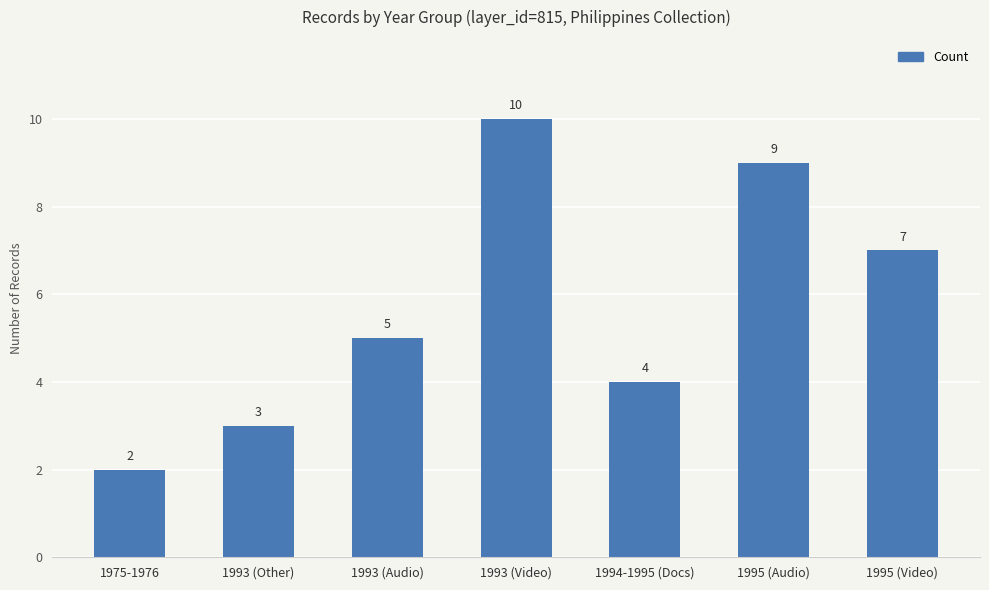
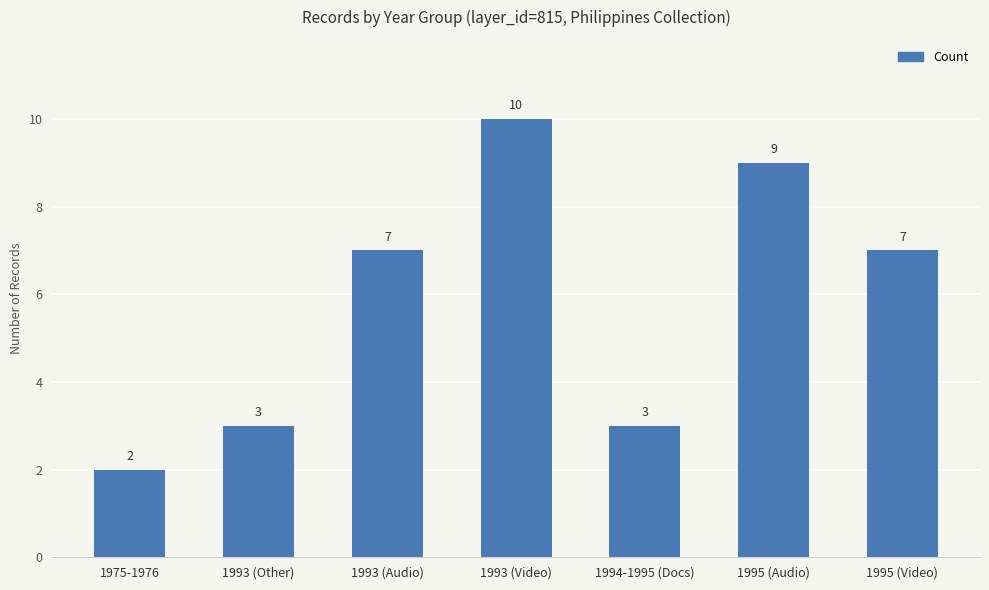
  {
    "1975-1976": 2,
    "1993 (Other)": 3,
-   "1993 (Audio)": 5,
+   "1993 (Audio)": 7,
    "1993 (Video)": 10,
-   "1994-1995 (Docs)": 4,
+   "1994-1995 (Docs)": 3,
    "1995 (Audio)": 9,
    "1995 (Video)": 7
  }
